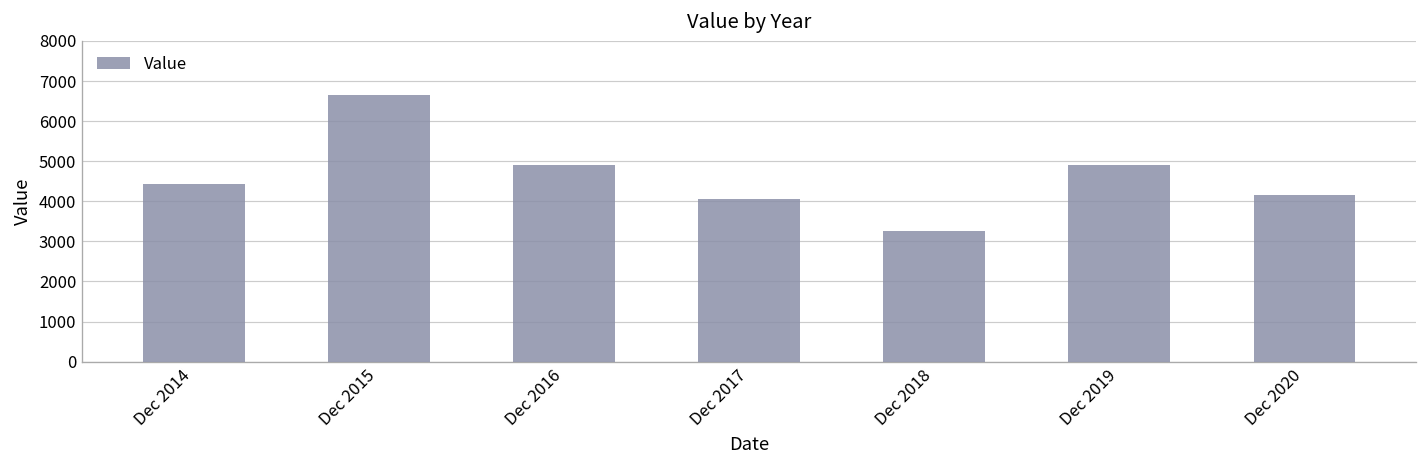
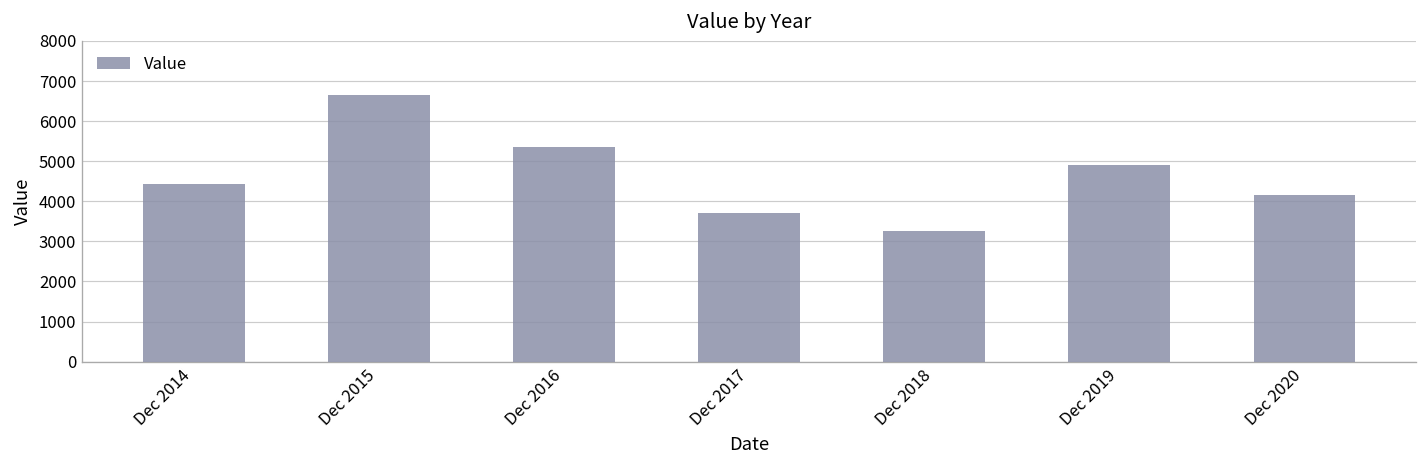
  {
    "Dec 2014": 4400,
    "Dec 2015": 6700,
-   "Dec 2016": 4900,
-   "Dec 2017": 4100,
+   "Dec 2016": 5400,
+   "Dec 2017": 3700,
    "Dec 2018": 3300,
    "Dec 2019": 4900,
    "Dec 2020": 4200
  }
